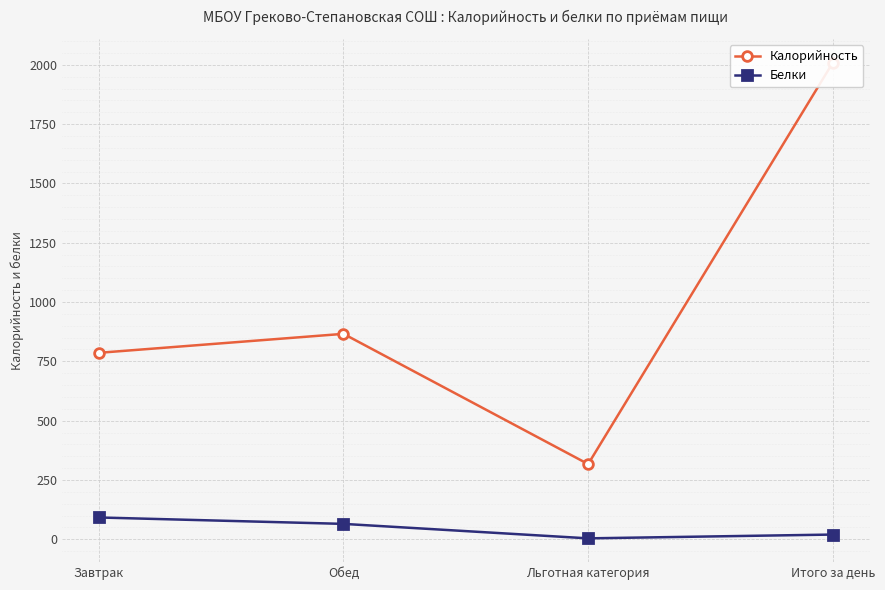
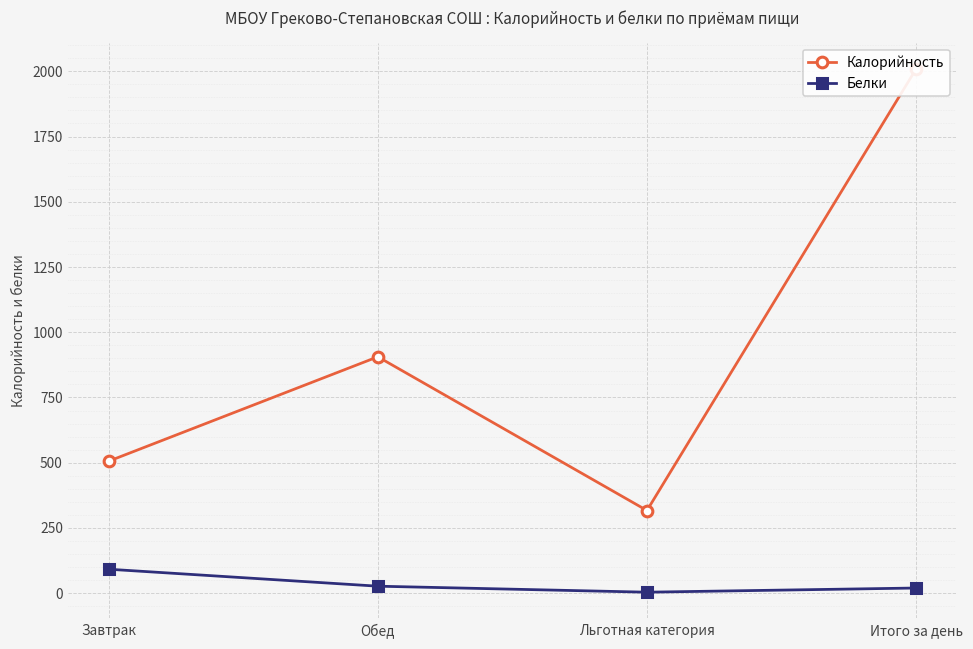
  {
    "Калорийность": {
-     "Завтрак": 790,
-     "Обед": 870,
+     "Завтрак": 510,
+     "Обед": 910,
      "Льготная категория": 320
    },
    "Белки": {
      "Завтрак": 90,
-     "Обед": 70,
+     "Обед": 30,
      "Льготная категория": 0,
      "Итого за день": 20
    }
  }
